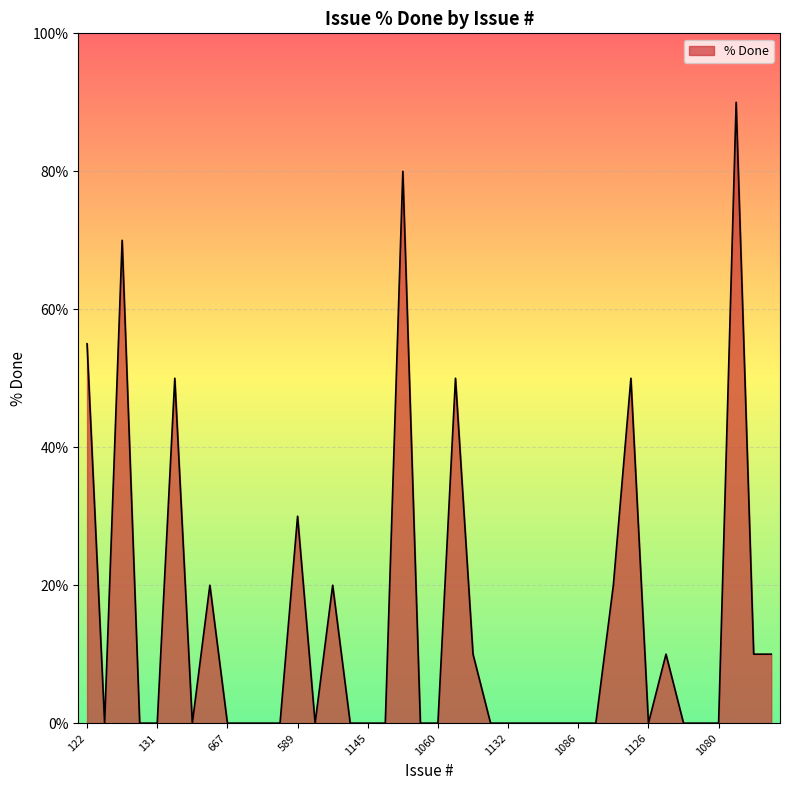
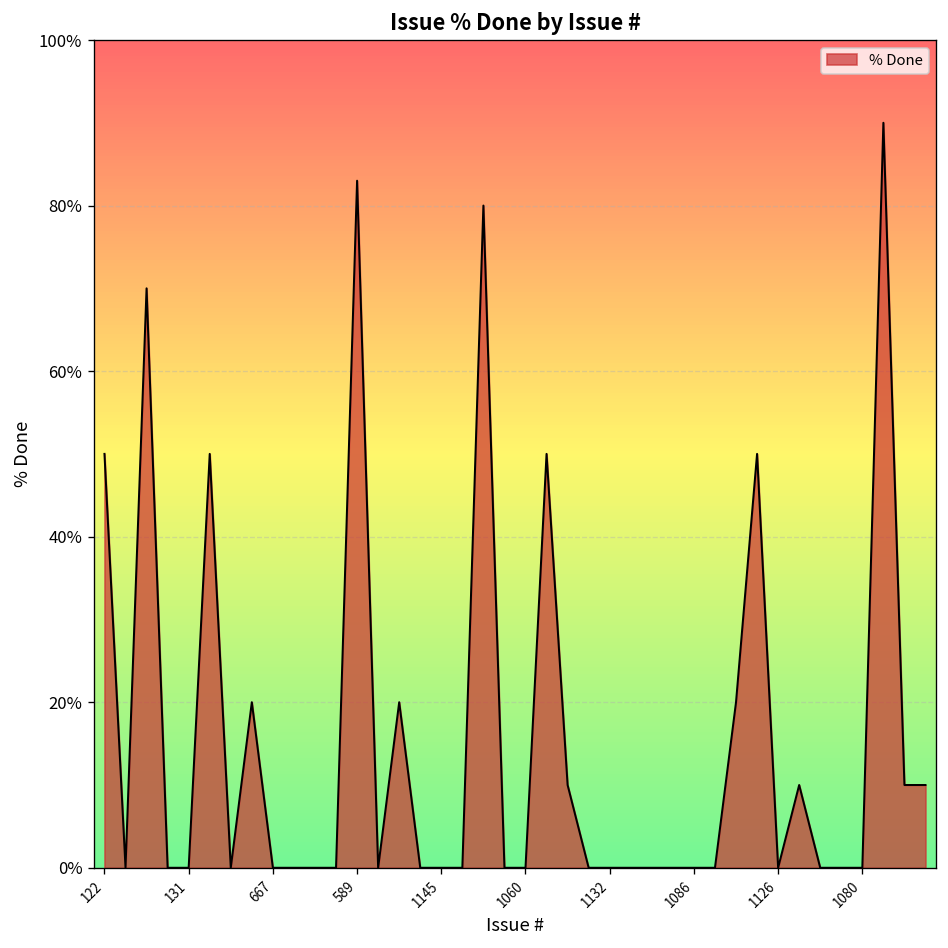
  {
-   "122": "55%",
+   "122": "50%",
    "131": "0%",
    "667": "0%",
-   "589": "30%",
+   "589": "83%",
    "1145": "0%",
    "1060": "0%",
    "1132": "0%",
    "1086": "0%",
    "1126": "0%",
    "1080": "0%"
  }
